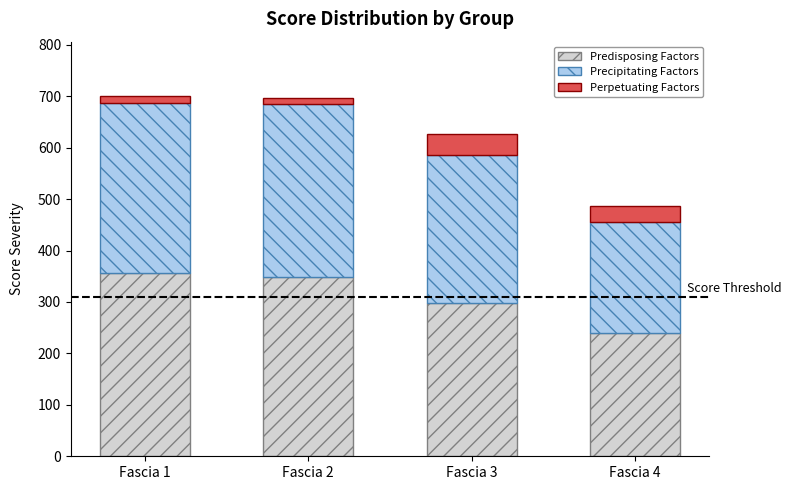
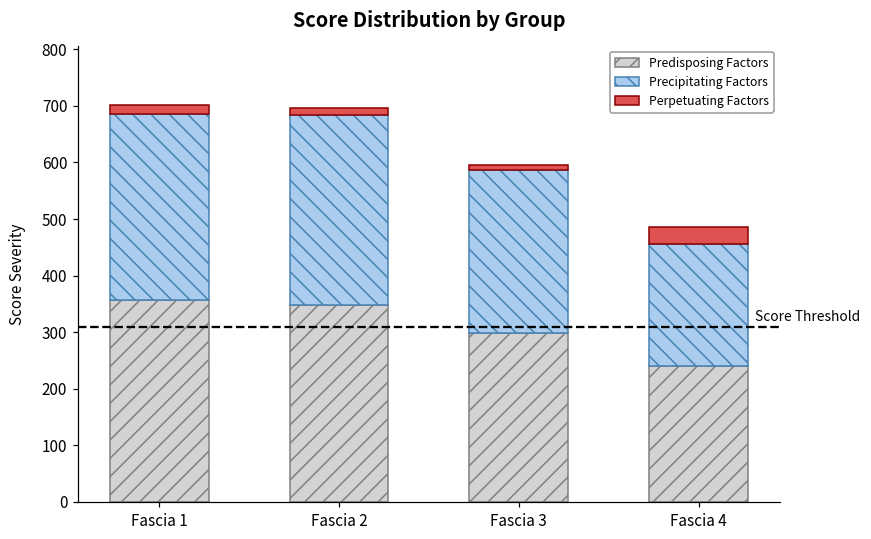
  {
    "Perpetuating Factors": {
      "Fascia 1": 20,
      "Fascia 2": 10,
-     "Fascia 3": 40,
+     "Fascia 3": 10,
      "Fascia 4": 30
    }
  }
